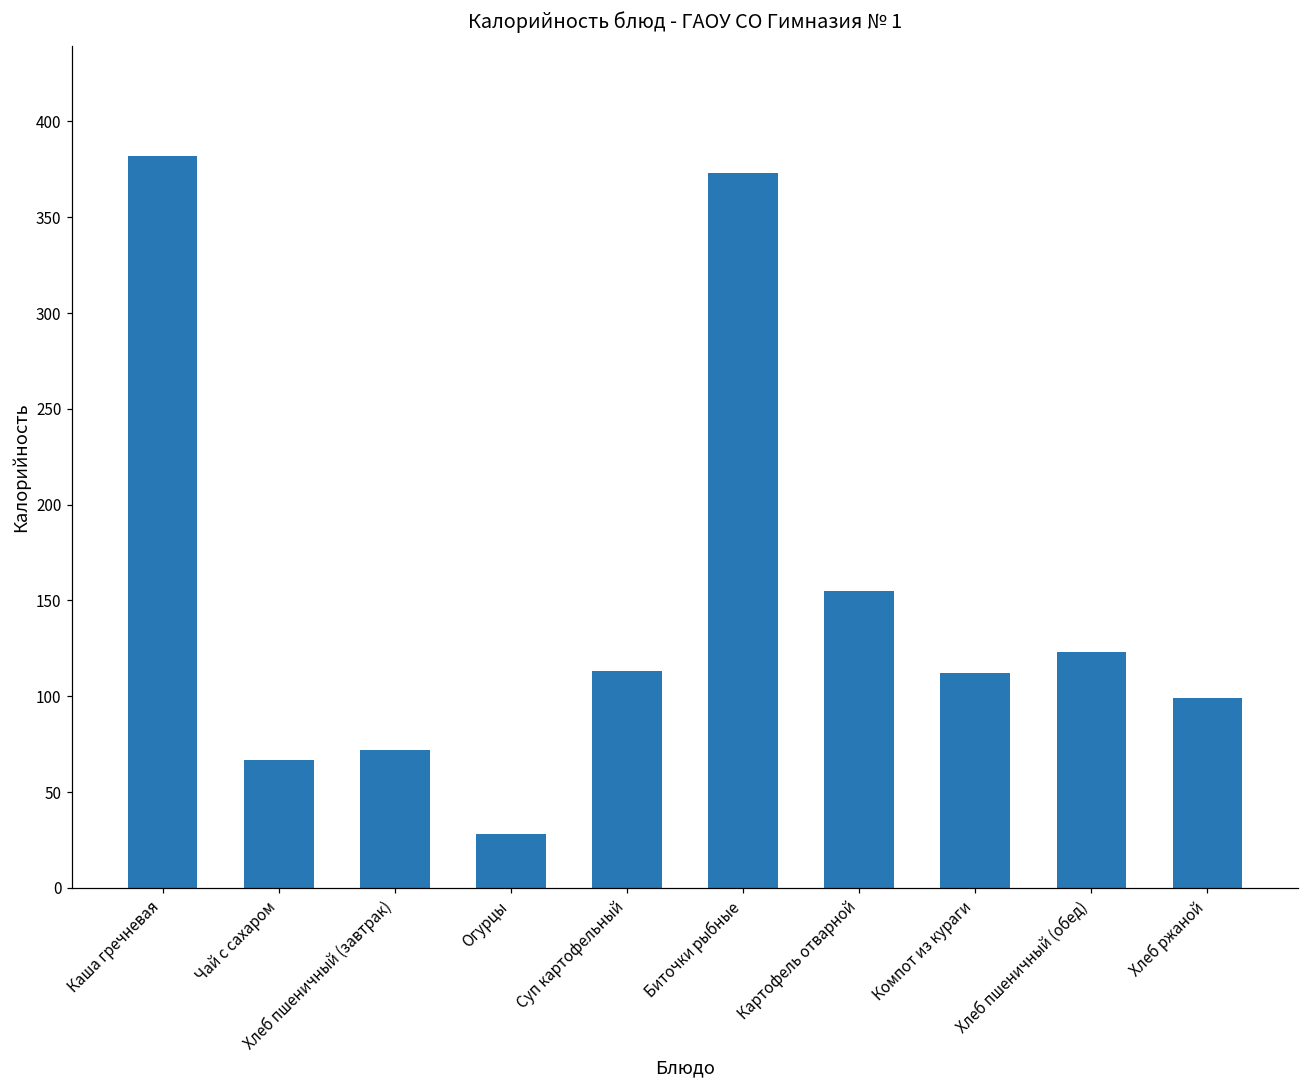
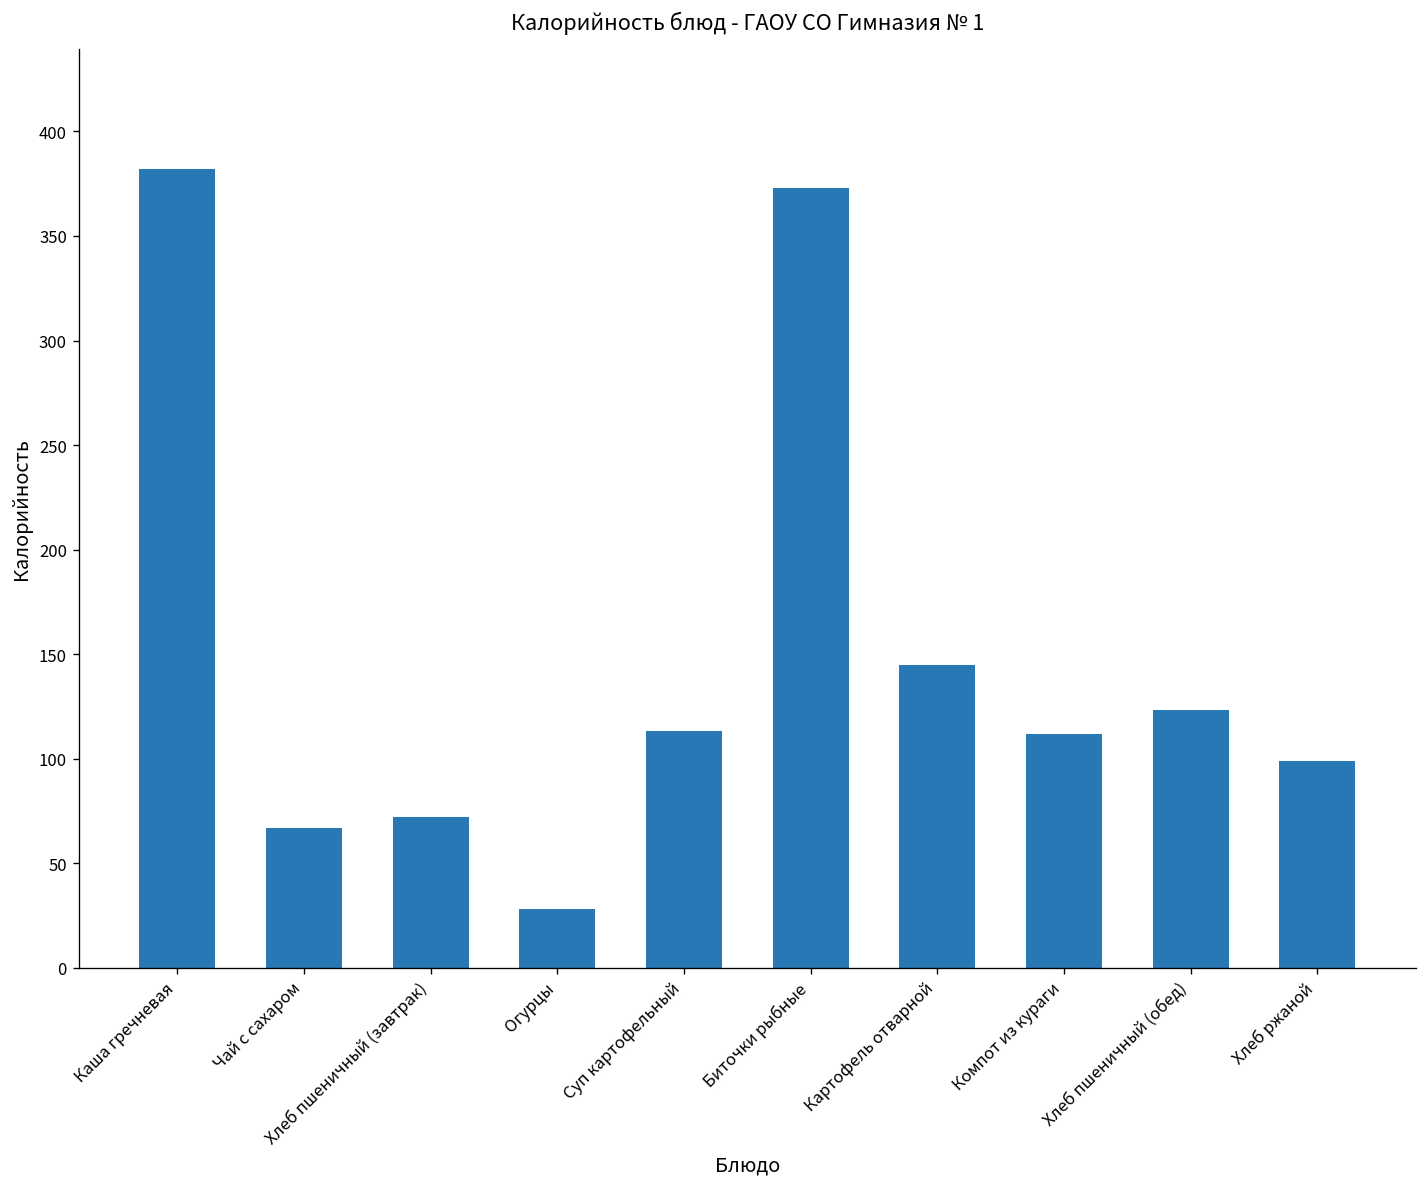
  {
    "Каша гречневая": 382,
    "Чай с сахаром": 67,
    "Хлеб пшеничный (завтрак)": 72,
    "Огурцы": 28,
    "Суп картофельный": 113,
    "Биточки рыбные": 373,
-   "Картофель отварной": 155,
+   "Картофель отварной": 145,
    "Компот из кураги": 112,
    "Хлеб пшеничный (обед)": 123,
    "Хлеб ржаной": 99
  }
